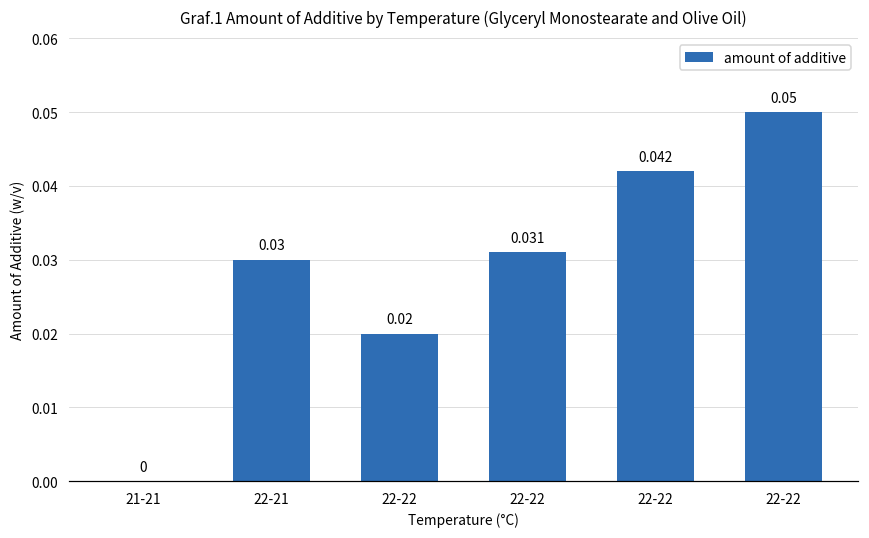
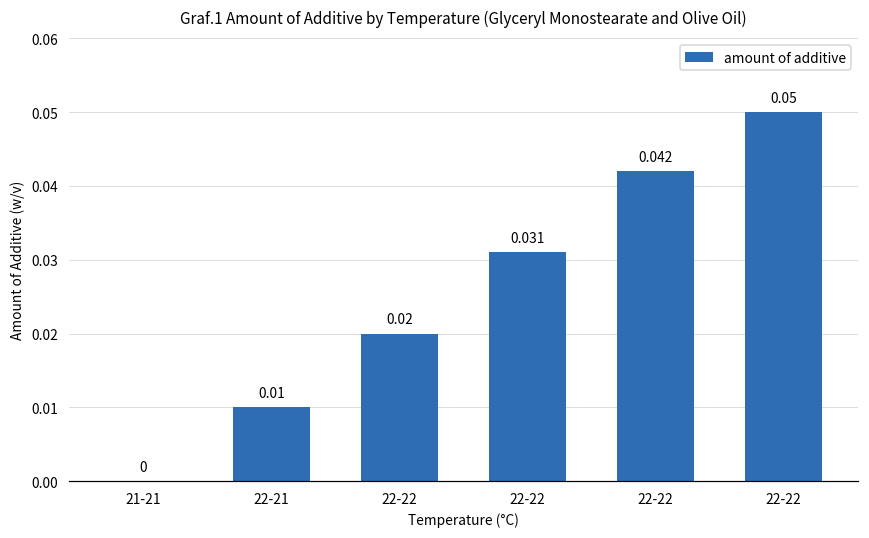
  {
    "21-21": 0,
-   "22-21": 0.03
+   "22-21": 0.01
  }
